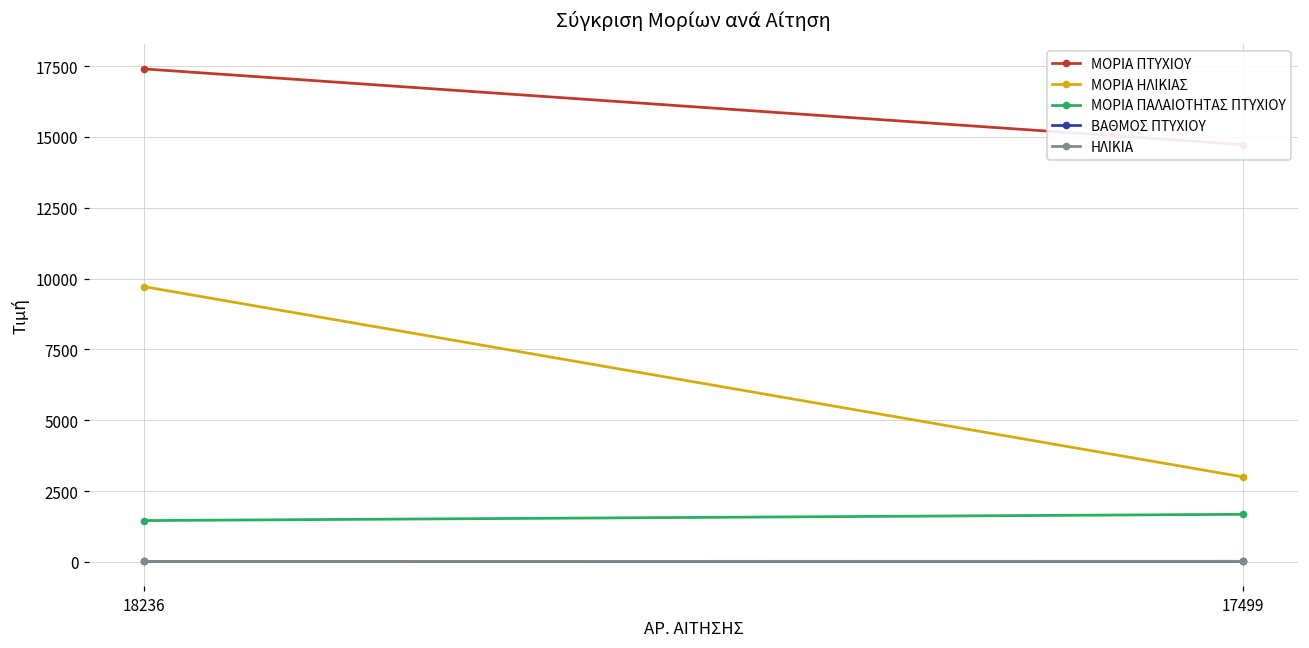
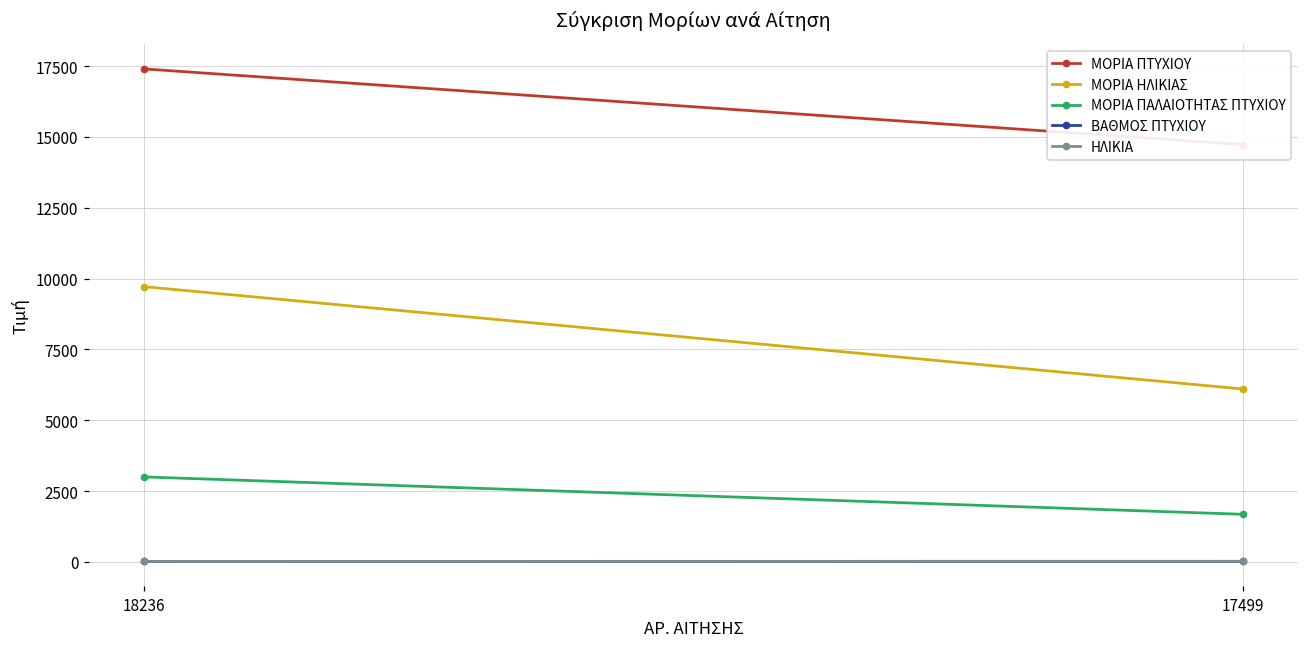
  {
    "ΜΟΡΙΑ ΠΤΥΧΙΟΥ": {
      "18236": 17400
    },
    "ΜΟΡΙΑ ΗΛΙΚΙΑΣ": {
      "18236": 9700,
-     "17499": 3000
+     "17499": 6100
    },
    "ΜΟΡΙΑ ΠΑΛΑΙΟΤΗΤΑΣ ΠΤΥΧΙΟΥ": {
-     "18236": 1500,
+     "18236": 3000,
      "17499": 1700
    },
    "ΗΛΙΚΙΑ": {
      "18236": 0,
      "17499": 0
    }
  }
